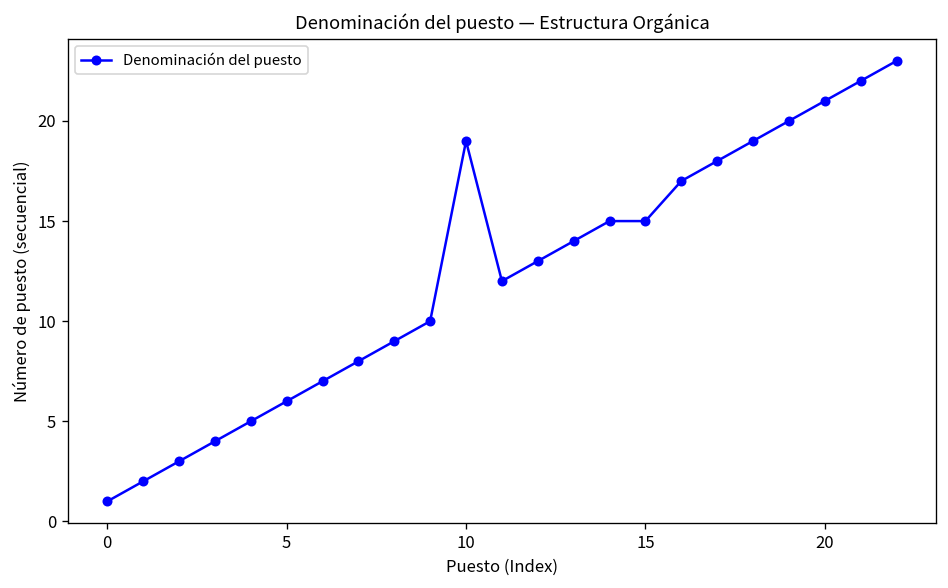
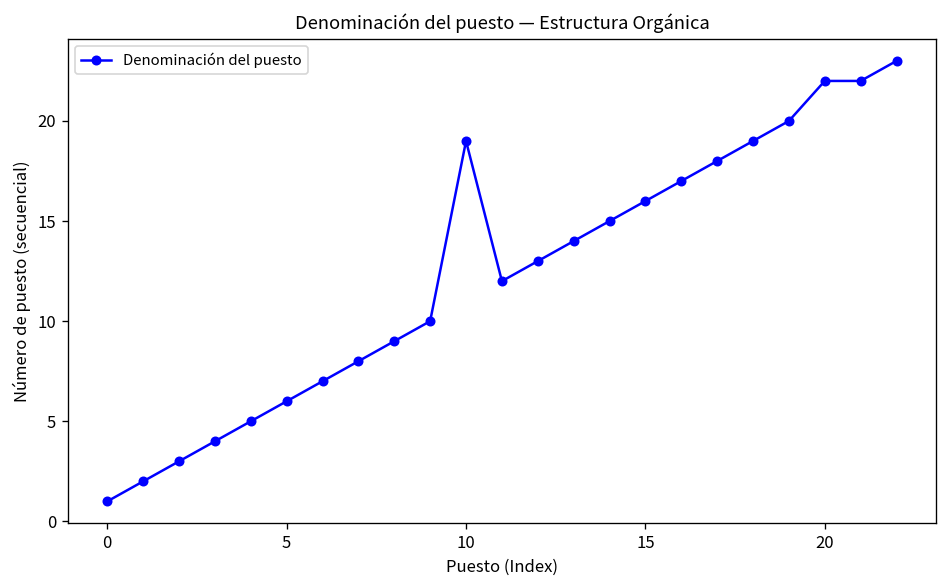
  {
    "0": 1,
    "5": 6,
    "10": 19,
-   "15": 15,
-   "20": 21
+   "15": 16,
+   "20": 22
  }
